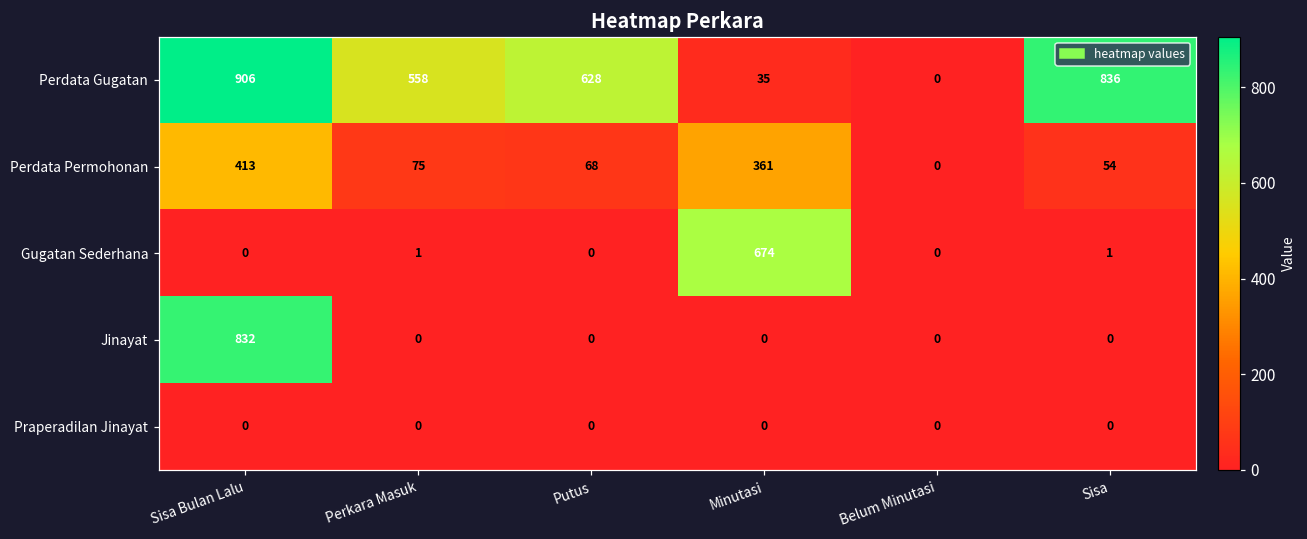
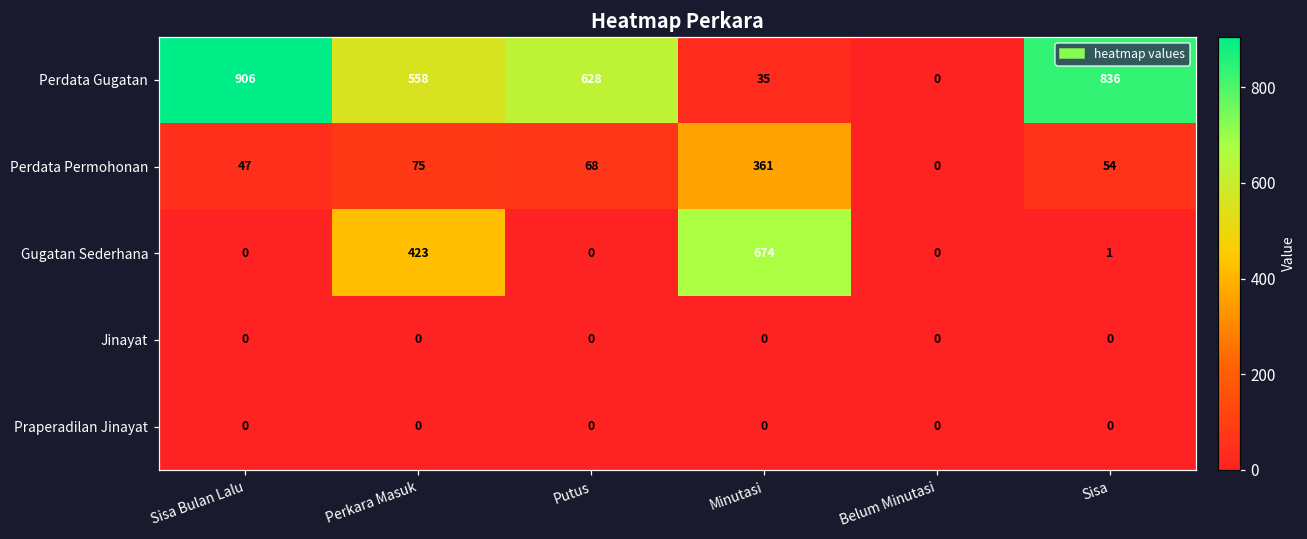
  {
    "Perdata Gugatan": {
      "Sisa Bulan Lalu": 906,
      "Perkara Masuk": 558,
      "Putus": 628,
      "Minutasi": 35,
      "Belum Minutasi": 0,
      "Sisa": 836
    },
    "Perdata Permohonan": {
-     "Sisa Bulan Lalu": 413,
+     "Sisa Bulan Lalu": 47,
      "Perkara Masuk": 75,
      "Putus": 68,
      "Minutasi": 361,
      "Belum Minutasi": 0,
      "Sisa": 54
    },
    "Gugatan Sederhana": {
      "Sisa Bulan Lalu": 0,
-     "Perkara Masuk": 1,
+     "Perkara Masuk": 423,
      "Putus": 0,
      "Minutasi": 674,
      "Belum Minutasi": 0,
      "Sisa": 1
    },
    "Jinayat": {
-     "Sisa Bulan Lalu": 832,
+     "Sisa Bulan Lalu": 0,
      "Perkara Masuk": 0,
      "Putus": 0,
      "Minutasi": 0,
      "Belum Minutasi": 0,
      "Sisa": 0
    },
    "Praperadilan Jinayat": {
      "Sisa Bulan Lalu": 0,
      "Perkara Masuk": 0,
      "Putus": 0,
      "Minutasi": 0,
      "Belum Minutasi": 0,
      "Sisa": 0
    }
  }
